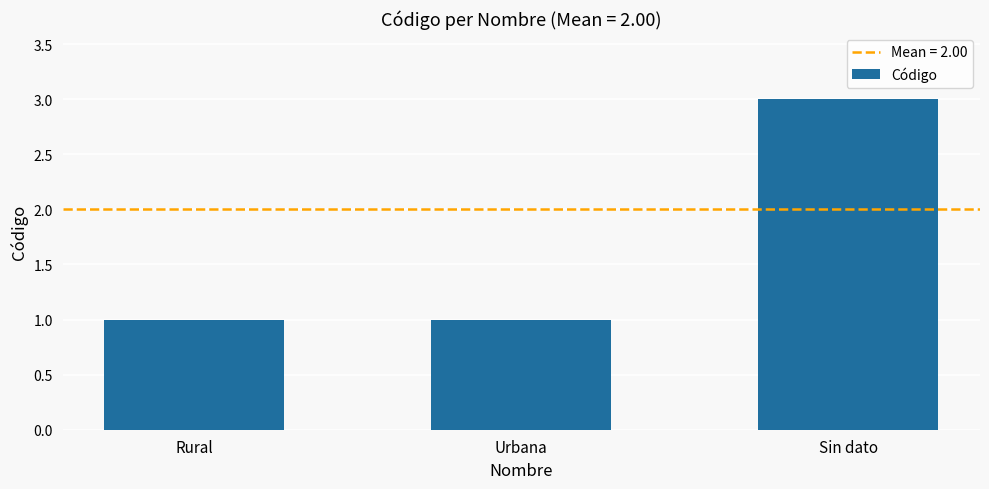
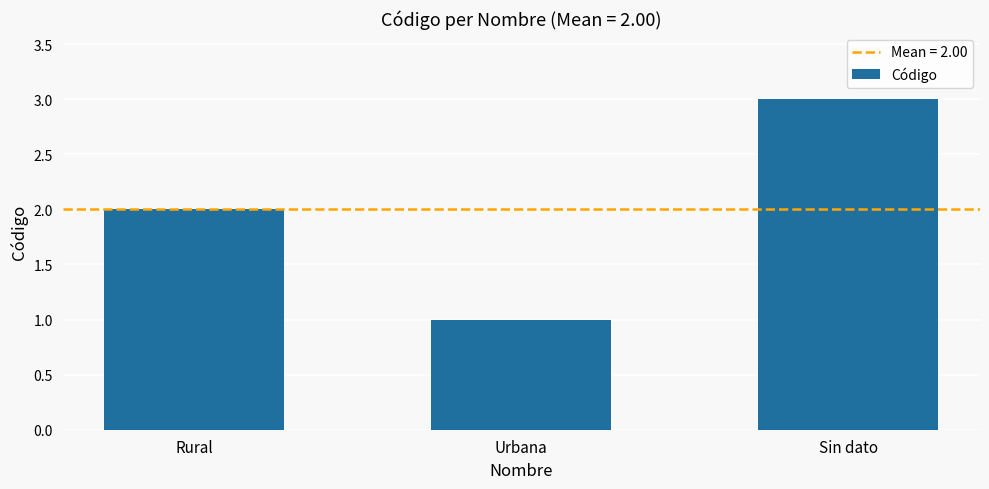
  {
-   "Rural": 1,
+   "Rural": 2,
    "Urbana": 1,
    "Sin dato": 3
  }
